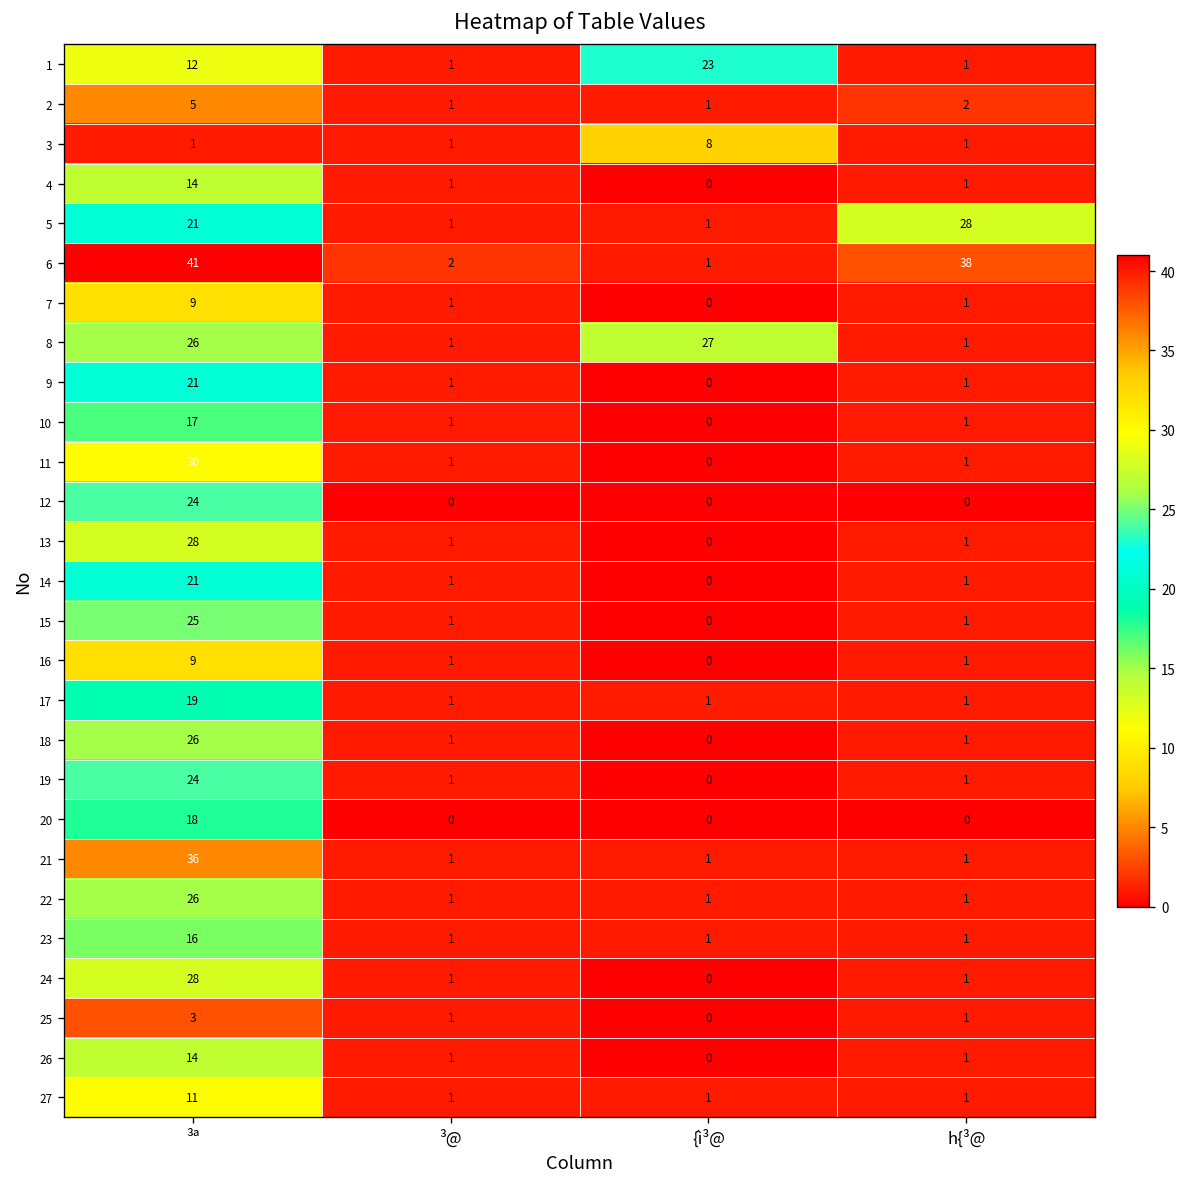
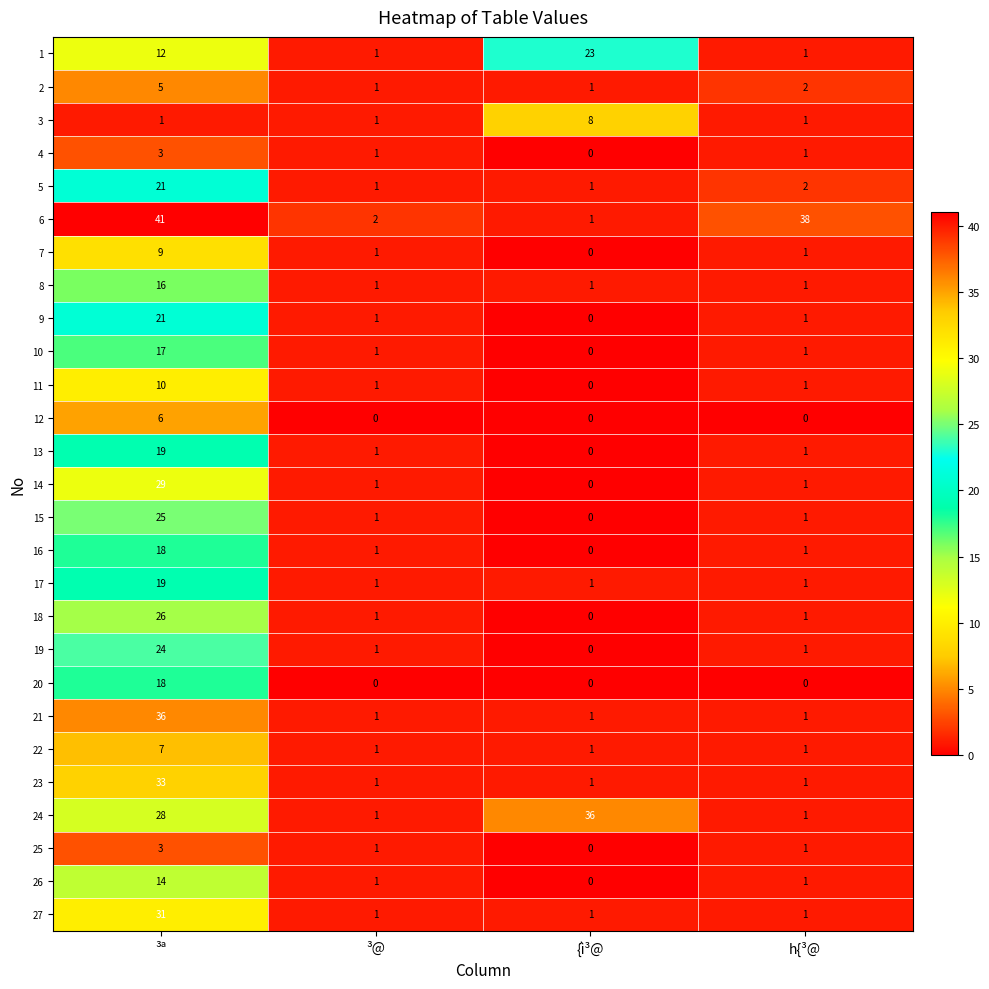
  {
    "1": {
      "³ª": 12,
      "³@": 1,
      "{ì³@": 23,
      "h{³@": 1
    },
    "2": {
      "³ª": 5,
      "³@": 1,
      "{ì³@": 1,
      "h{³@": 2
    },
    "3": {
      "³ª": 1,
      "³@": 1,
      "{ì³@": 8,
      "h{³@": 1
    },
    "4": {
-     "³ª": 14,
+     "³ª": 3,
      "³@": 1,
      "{ì³@": 0,
      "h{³@": 1
    },
    "5": {
      "³ª": 21,
      "³@": 1,
      "{ì³@": 1,
-     "h{³@": 28
+     "h{³@": 2
    },
    "6": {
      "³ª": 41,
      "³@": 2,
      "{ì³@": 1,
      "h{³@": 38
    },
    "7": {
      "³ª": 9,
      "³@": 1,
      "{ì³@": 0,
      "h{³@": 1
    },
    "8": {
-     "³ª": 26,
+     "³ª": 16,
      "³@": 1,
-     "{ì³@": 27,
+     "{ì³@": 1,
      "h{³@": 1
    },
    "9": {
      "³ª": 21,
      "³@": 1,
      "{ì³@": 0,
      "h{³@": 1
    },
    "10": {
      "³ª": 17,
      "³@": 1,
      "{ì³@": 0,
      "h{³@": 1
    },
    "11": {
-     "³ª": 30,
+     "³ª": 10,
      "³@": 1,
      "{ì³@": 0,
      "h{³@": 1
    },
    "12": {
-     "³ª": 24,
+     "³ª": 6,
      "³@": 0,
      "{ì³@": 0,
      "h{³@": 0
    },
    "13": {
-     "³ª": 28,
+     "³ª": 19,
      "³@": 1,
      "{ì³@": 0,
      "h{³@": 1
    },
    "14": {
-     "³ª": 21,
+     "³ª": 29,
      "³@": 1,
      "{ì³@": 0,
      "h{³@": 1
    },
    "15": {
      "³ª": 25,
      "³@": 1,
      "{ì³@": 0,
      "h{³@": 1
    },
    "16": {
-     "³ª": 9,
+     "³ª": 18,
      "³@": 1,
      "{ì³@": 0,
      "h{³@": 1
    },
    "17": {
      "³ª": 19,
      "³@": 1,
      "{ì³@": 1,
      "h{³@": 1
    },
    "18": {
      "³ª": 26,
      "³@": 1,
      "{ì³@": 0,
      "h{³@": 1
    },
    "19": {
      "³ª": 24,
      "³@": 1,
      "{ì³@": 0,
      "h{³@": 1
    },
    "20": {
      "³ª": 18,
      "³@": 0,
      "{ì³@": 0,
      "h{³@": 0
    },
    "21": {
      "³ª": 36,
      "³@": 1,
      "{ì³@": 1,
      "h{³@": 1
    },
    "22": {
-     "³ª": 26,
+     "³ª": 7,
      "³@": 1,
      "{ì³@": 1,
      "h{³@": 1
    },
    "23": {
-     "³ª": 16,
+     "³ª": 33,
      "³@": 1,
      "{ì³@": 1,
      "h{³@": 1
    },
    "24": {
      "³ª": 28,
      "³@": 1,
-     "{ì³@": 0,
+     "{ì³@": 36,
      "h{³@": 1
    },
    "25": {
      "³ª": 3,
      "³@": 1,
      "{ì³@": 0,
      "h{³@": 1
    },
    "26": {
      "³ª": 14,
      "³@": 1,
      "{ì³@": 0,
      "h{³@": 1
    },
    "27": {
-     "³ª": 11,
+     "³ª": 31,
      "³@": 1,
      "{ì³@": 1,
      "h{³@": 1
    }
  }
